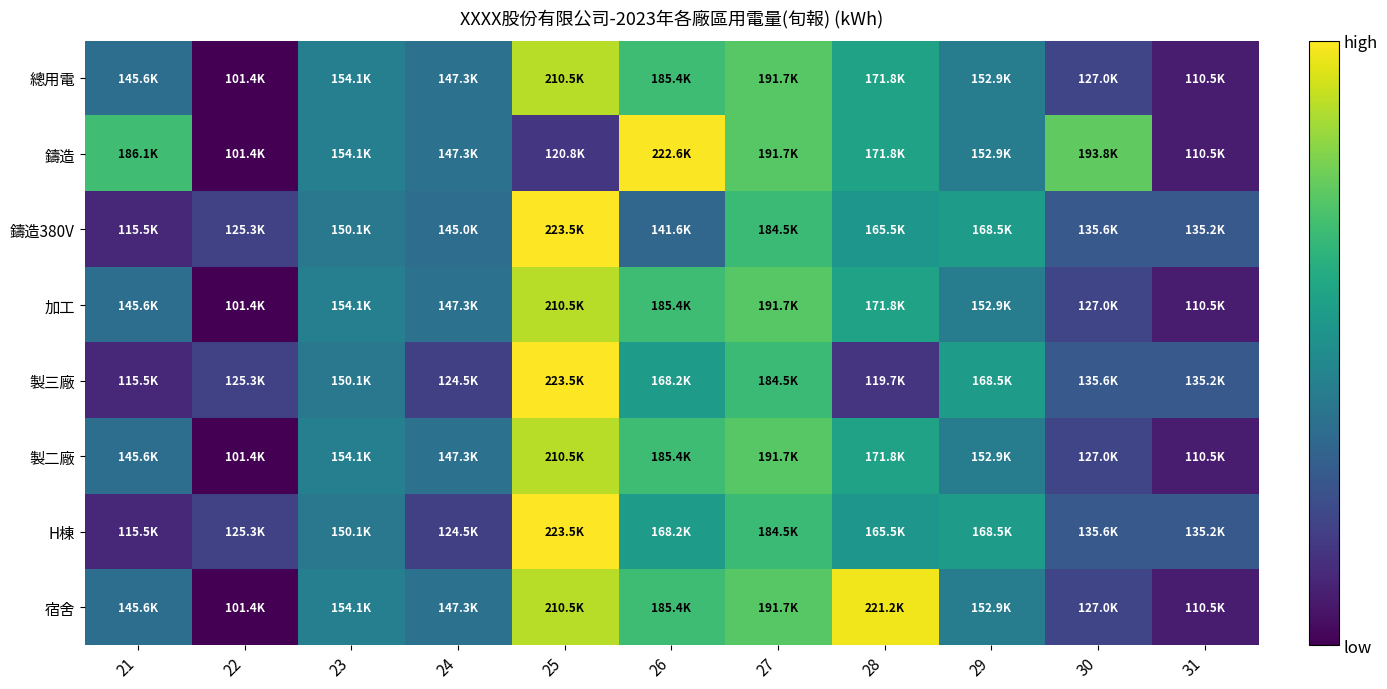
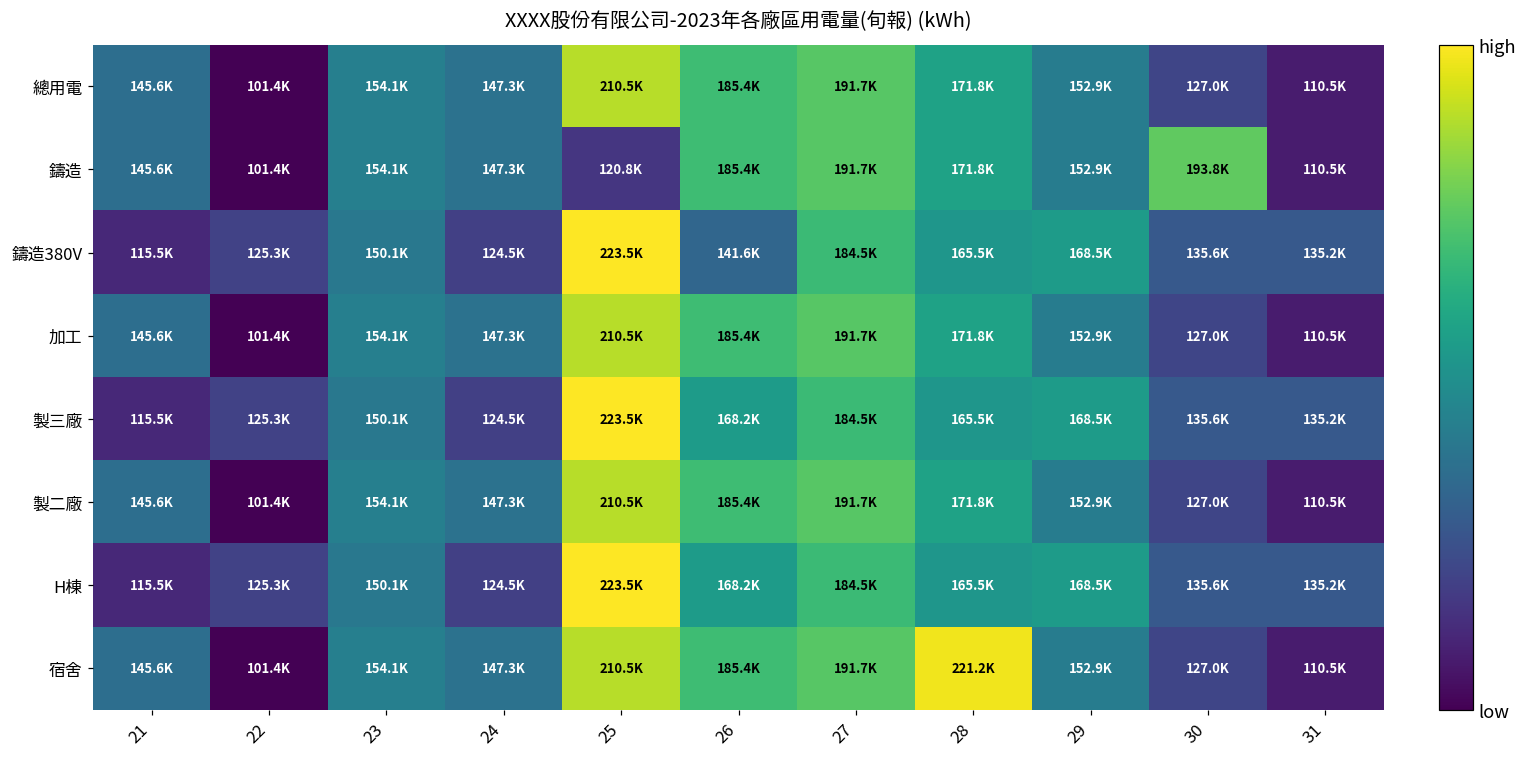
  {
    "總用電": {
      "21": "145.6K",
      "22": "101.4K",
      "23": "154.1K",
      "24": "147.3K",
      "25": "210.5K",
      "26": "185.4K",
      "27": "191.7K",
      "28": "171.8K",
      "29": "152.9K",
      "30": "127.0K",
      "31": "110.5K"
    },
    "鑄造": {
-     "21": "186.1K",
+     "21": "145.6K",
      "22": "101.4K",
      "23": "154.1K",
      "24": "147.3K",
      "25": "120.8K",
-     "26": "222.6K",
+     "26": "185.4K",
      "27": "191.7K",
      "28": "171.8K",
      "29": "152.9K",
      "30": "193.8K",
      "31": "110.5K"
    },
    "鑄造380V": {
      "21": "115.5K",
      "22": "125.3K",
      "23": "150.1K",
-     "24": "145.0K",
+     "24": "124.5K",
      "25": "223.5K",
      "26": "141.6K",
      "27": "184.5K",
      "28": "165.5K",
      "29": "168.5K",
      "30": "135.6K",
      "31": "135.2K"
    },
    "加工": {
      "21": "145.6K",
      "22": "101.4K",
      "23": "154.1K",
      "24": "147.3K",
      "25": "210.5K",
      "26": "185.4K",
      "27": "191.7K",
      "28": "171.8K",
      "29": "152.9K",
      "30": "127.0K",
      "31": "110.5K"
    },
    "製三廠": {
      "21": "115.5K",
      "22": "125.3K",
      "23": "150.1K",
      "24": "124.5K",
      "25": "223.5K",
      "26": "168.2K",
      "27": "184.5K",
-     "28": "119.7K",
+     "28": "165.5K",
      "29": "168.5K",
      "30": "135.6K",
      "31": "135.2K"
    },
    "製二廠": {
      "21": "145.6K",
      "22": "101.4K",
      "23": "154.1K",
      "24": "147.3K",
      "25": "210.5K",
      "26": "185.4K",
      "27": "191.7K",
      "28": "171.8K",
      "29": "152.9K",
      "30": "127.0K",
      "31": "110.5K"
    },
    "H棟": {
      "21": "115.5K",
      "22": "125.3K",
      "23": "150.1K",
      "24": "124.5K",
      "25": "223.5K",
      "26": "168.2K",
      "27": "184.5K",
      "28": "165.5K",
      "29": "168.5K",
      "30": "135.6K",
      "31": "135.2K"
    },
    "宿舍": {
      "21": "145.6K",
      "22": "101.4K",
      "23": "154.1K",
      "24": "147.3K",
      "25": "210.5K",
      "26": "185.4K",
      "27": "191.7K",
      "28": "221.2K",
      "29": "152.9K",
      "30": "127.0K",
      "31": "110.5K"
    }
  }
